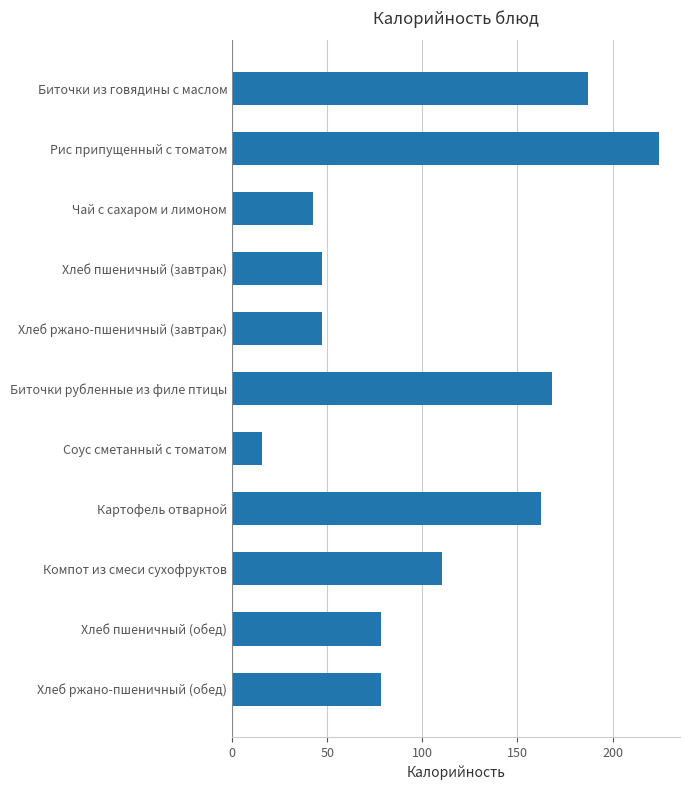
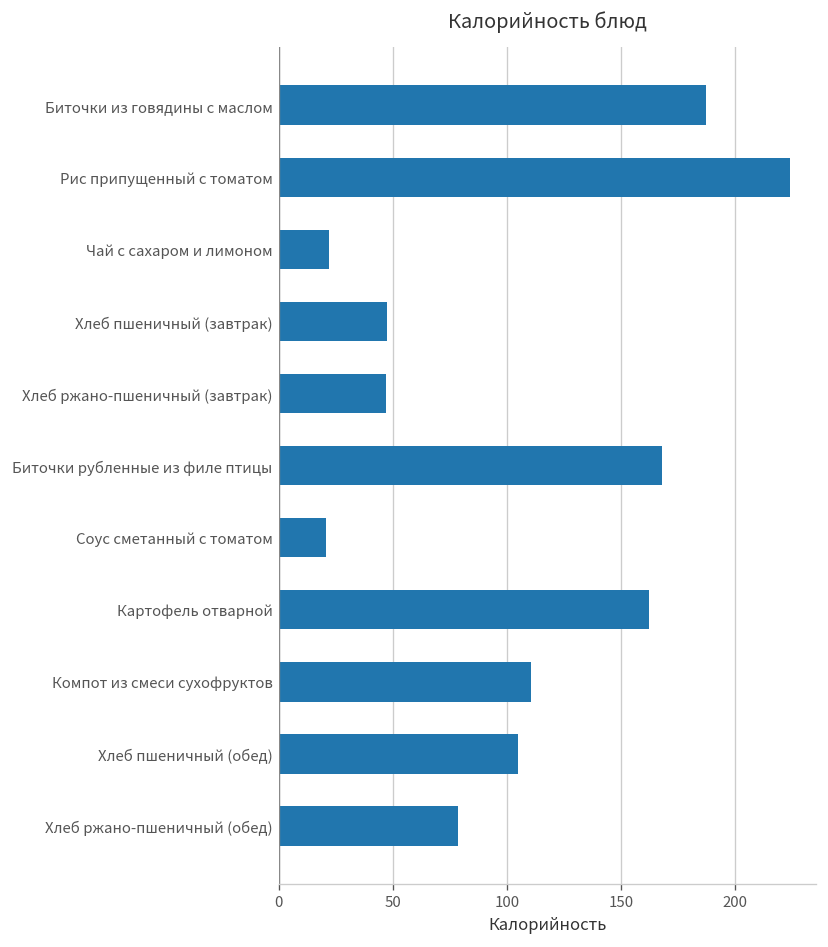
  {
    "Биточки из говядины с маслом": 187,
    "Рис припущенный с томатом": 224,
-   "Чай с сахаром и лимоном": 43,
+   "Чай с сахаром и лимоном": 22,
    "Хлеб пшеничный (завтрак)": 47,
    "Хлеб ржано-пшеничный (завтрак)": 47,
    "Биточки рубленные из филе птицы": 168,
-   "Соус сметанный с томатом": 16,
+   "Соус сметанный с томатом": 21,
    "Картофель отварной": 162,
    "Компот из смеси сухофруктов": 110,
-   "Хлеб пшеничный (обед)": 78,
+   "Хлеб пшеничный (обед)": 105,
    "Хлеб ржано-пшеничный (обед)": 79
  }
